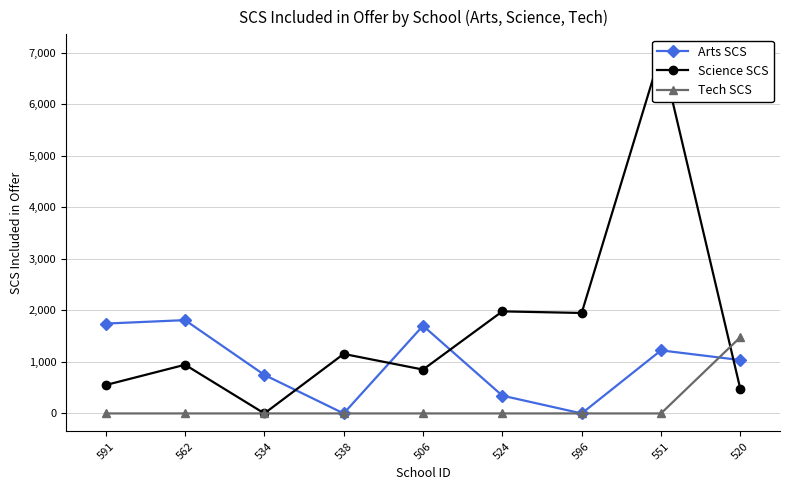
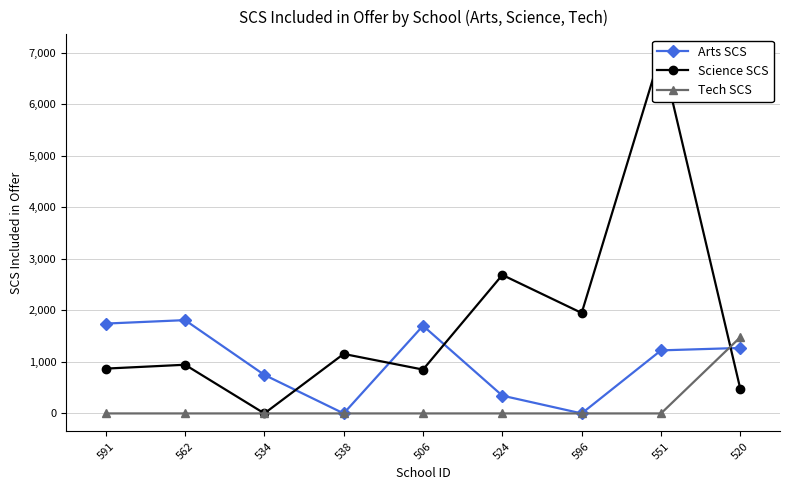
  {
    "Arts SCS": {
      "591": "1,700",
      "562": "1,800",
      "534": "700",
      "506": "1,700",
      "524": "300",
      "551": "1,200",
-     "520": "1,000"
+     "520": "1,300"
    },
    "Science SCS": {
-     "591": "600",
+     "591": "900",
      "562": "900",
      "538": "1,200",
      "506": "900",
-     "524": "2,000",
+     "524": "2,700",
      "596": "2,000",
      "520": "500"
    },
    "Tech SCS": {
      "591": "0",
      "562": "0",
      "506": "0",
      "524": "0",
      "551": "0",
      "520": "1,500"
    }
  }
